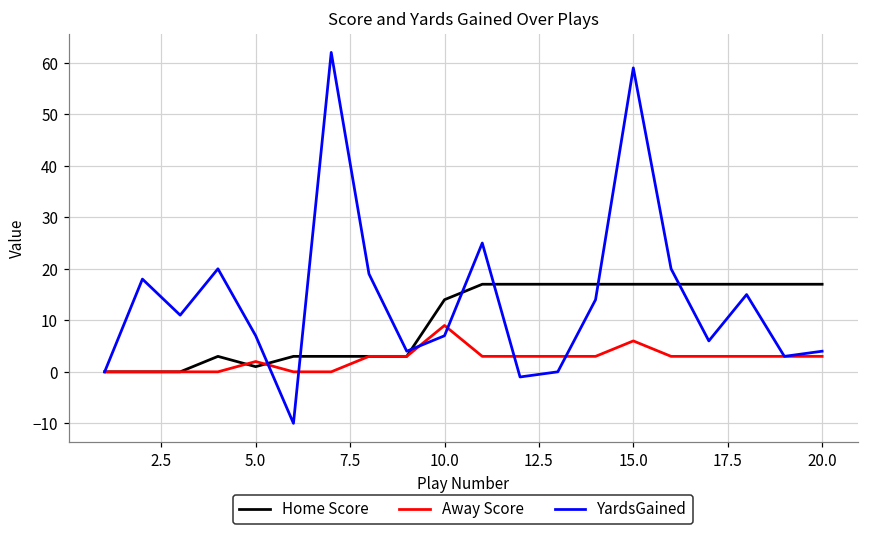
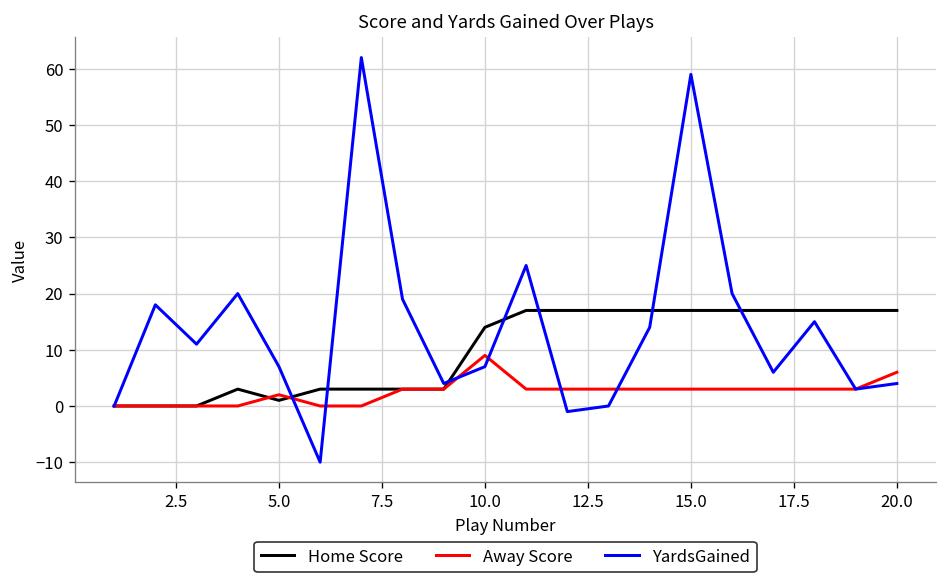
  {
    "Home Score": {
      "5.0": 1,
      "10.0": 14,
      "15.0": 17,
      "20.0": 17
    },
    "Away Score": {
      "5.0": 2,
      "10.0": 9,
-     "15.0": 6,
-     "20.0": 3
+     "15.0": 3,
+     "20.0": 6
    },
    "YardsGained": {
      "5.0": 7,
      "10.0": 7,
      "15.0": 59,
      "20.0": 4
    }
  }
